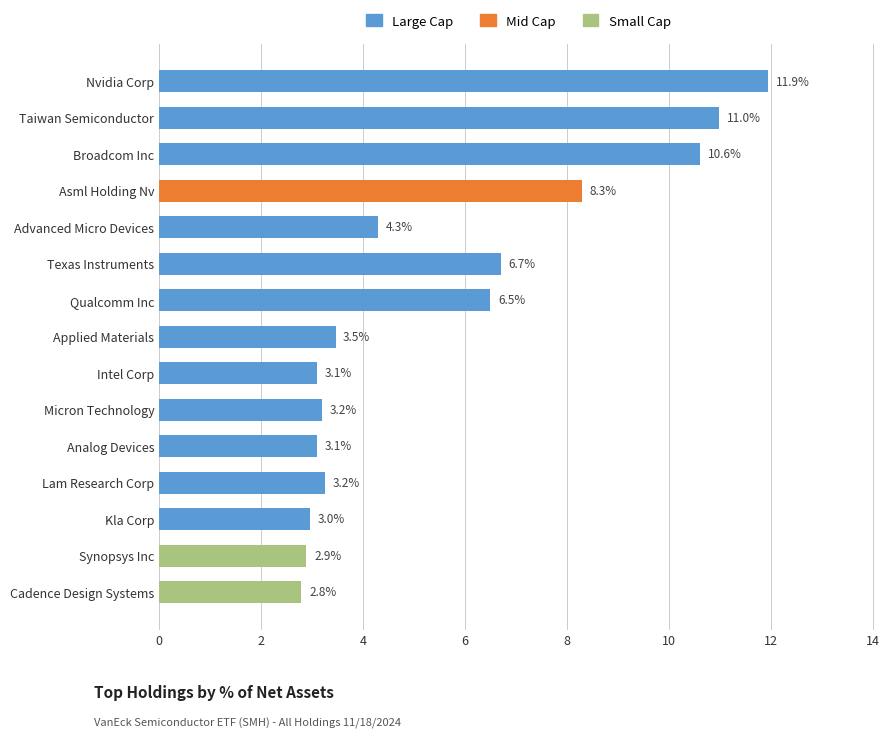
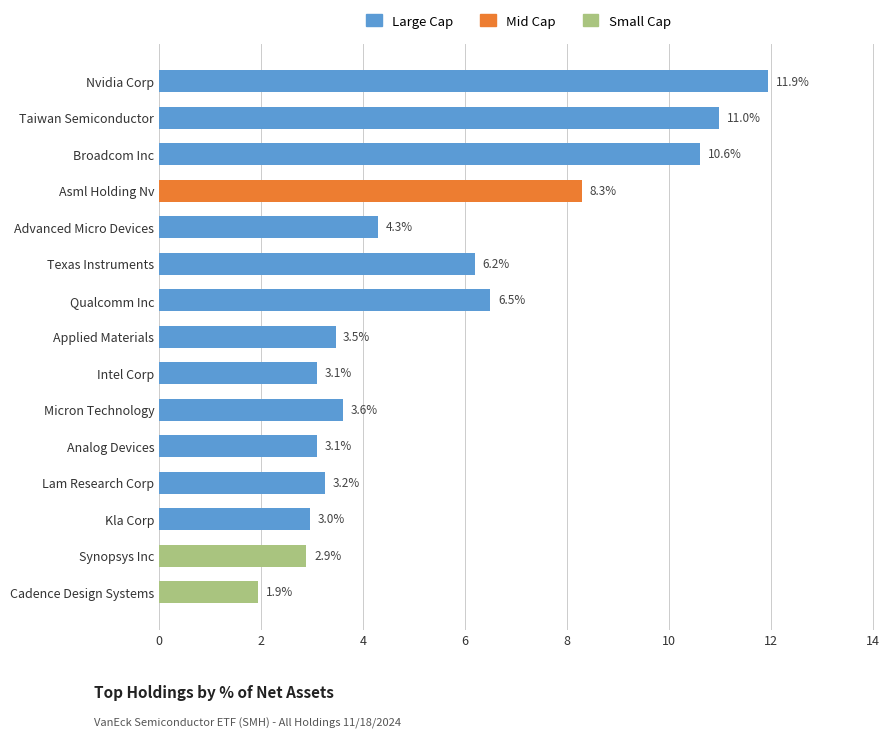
  {
    "Nvidia Corp": "11.9%",
    "Taiwan Semiconductor": "11.0%",
    "Broadcom Inc": "10.6%",
    "Asml Holding Nv": "8.3%",
    "Advanced Micro Devices": "4.3%",
-   "Texas Instruments": "6.7%",
+   "Texas Instruments": "6.2%",
    "Qualcomm Inc": "6.5%",
    "Applied Materials": "3.5%",
    "Intel Corp": "3.1%",
-   "Micron Technology": "3.2%",
+   "Micron Technology": "3.6%",
    "Analog Devices": "3.1%",
    "Lam Research Corp": "3.2%",
    "Kla Corp": "3.0%",
    "Synopsys Inc": "2.9%",
-   "Cadence Design Systems": "2.8%"
+   "Cadence Design Systems": "1.9%"
  }
